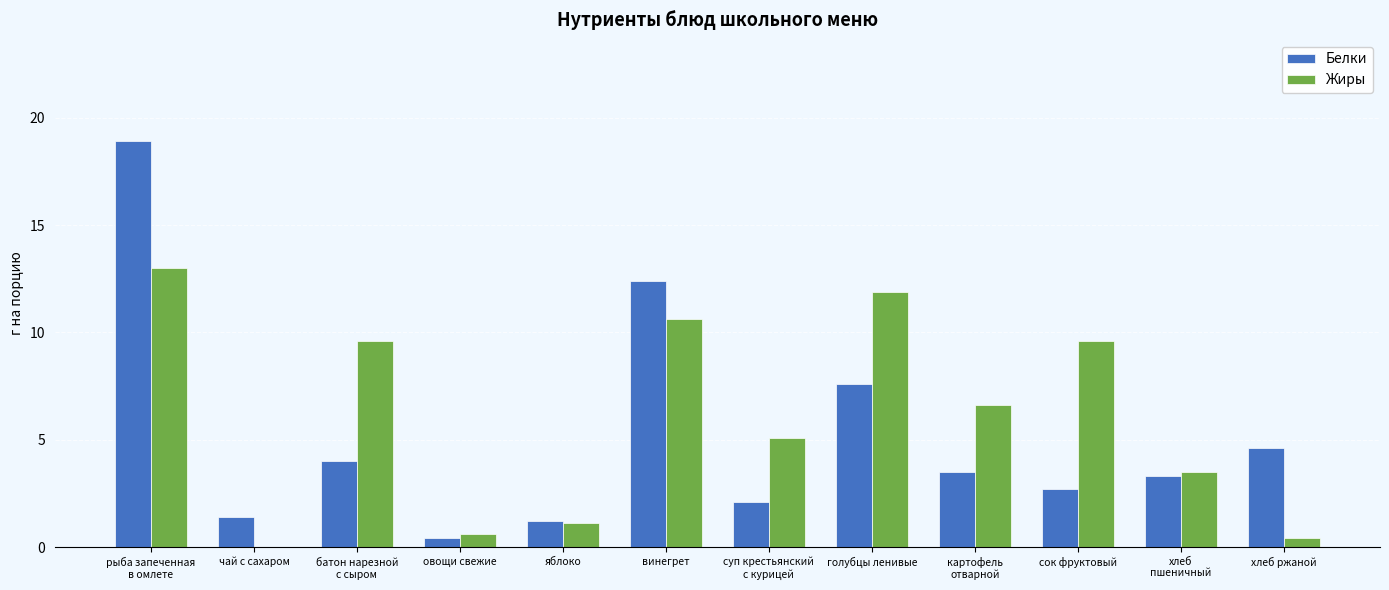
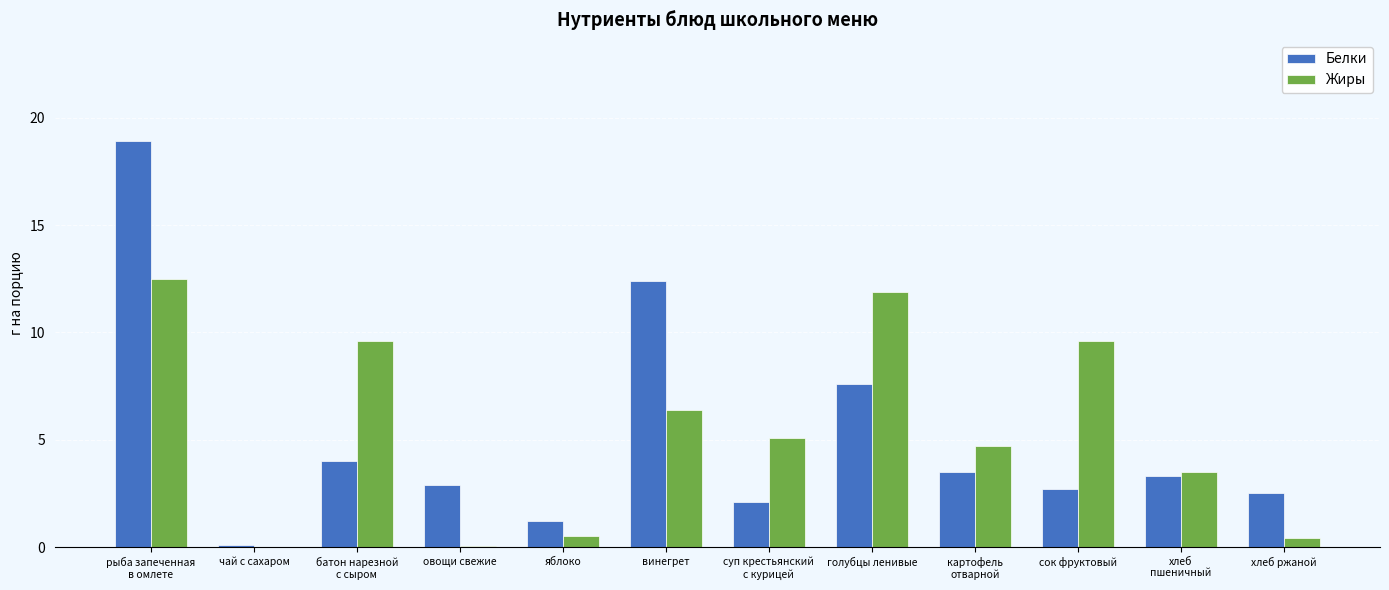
  {
    "Белки": {
      "рыба запеченная в омлете": 18.9,
-     "чай с сахаром": 1.4,
+     "чай с сахаром": 0.1,
      "батон нарезной с сыром": 4.0,
-     "овощи свежие": 0.4,
+     "овощи свежие": 2.9,
      "яблоко": 1.2,
      "винегрет": 12.4,
      "суп крестьянский с курицей": 2.1,
      "голубцы ленивые": 7.6,
      "картофель отварной": 3.5,
      "сок фруктовый": 2.7,
      "хлеб пшеничный": 3.3,
-     "хлеб ржаной": 4.6
+     "хлеб ржаной": 2.5
    },
    "Жиры": {
-     "рыба запеченная в омлете": 13.0,
+     "рыба запеченная в омлете": 12.5,
      "чай с сахаром": 0.0,
      "батон нарезной с сыром": 9.6,
-     "овощи свежие": 0.6,
-     "яблоко": 1.1,
-     "винегрет": 10.6,
+     "овощи свежие": 0.1,
+     "яблоко": 0.5,
+     "винегрет": 6.4,
      "суп крестьянский с курицей": 5.1,
      "голубцы ленивые": 11.9,
-     "картофель отварной": 6.6,
+     "картофель отварной": 4.7,
      "сок фруктовый": 9.6,
      "хлеб пшеничный": 3.5,
      "хлеб ржаной": 0.4
    }
  }
